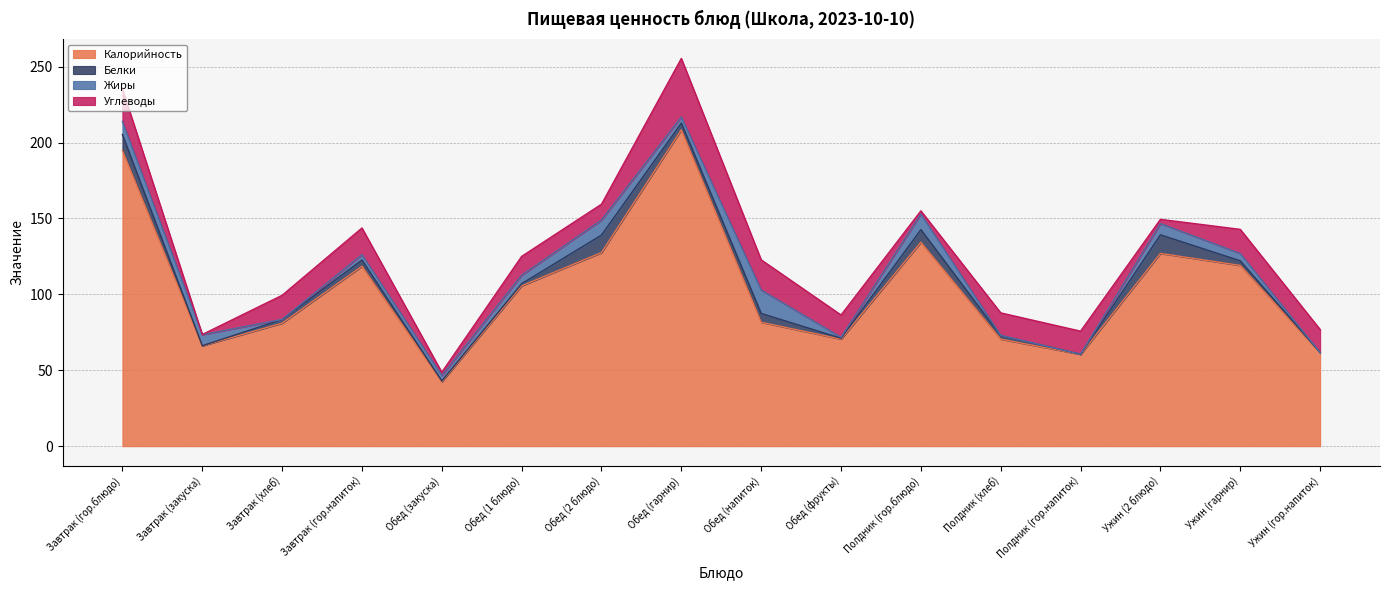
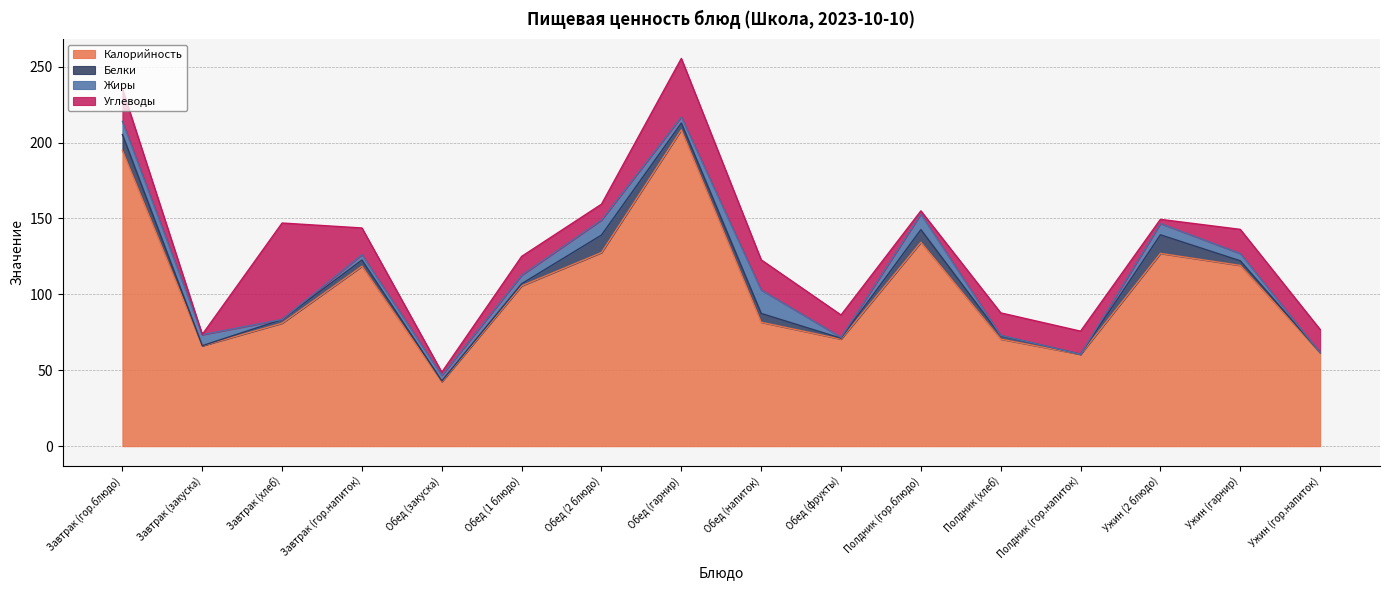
  {
    "Калорийность": {
      "Завтрак (гор.блюдо)": 195,
      "Завтрак (хлеб)": 81,
      "Завтрак (гор.напиток)": 119,
      "Обед (2 блюдо)": 128,
      "Обед (гарнир)": 208,
      "Обед (напиток)": 82,
      "Полдник (гор.блюдо)": 134,
      "Полдник (хлеб)": 71,
      "Ужин (2 блюдо)": 127,
      "Ужин (гарнир)": 119
    },
    "Белки": {
      "Завтрак (гор.блюдо)": 11,
      "Завтрак (гор.напиток)": 4,
      "Обед (2 блюдо)": 12,
      "Обед (гарнир)": 4,
      "Обед (напиток)": 6,
      "Полдник (гор.блюдо)": 8,
      "Ужин (2 блюдо)": 12,
      "Ужин (гарнир)": 3
    },
    "Жиры": {
      "Завтрак (гор.блюдо)": 9,
      "Завтрак (гор.напиток)": 4,
      "Обед (закуска)": 4,
      "Обед (1 блюдо)": 6,
      "Обед (2 блюдо)": 10,
      "Обед (гарнир)": 4,
      "Обед (напиток)": 15,
      "Полдник (гор.блюдо)": 10,
      "Ужин (2 блюдо)": 7,
      "Ужин (гарнир)": 5
    },
    "Углеводы": {
-     "Завтрак (хлеб)": 16,
+     "Завтрак (хлеб)": 64,
      "Завтрак (гор.напиток)": 18,
      "Обед (закуска)": 2,
      "Обед (1 блюдо)": 12,
      "Обед (2 блюдо)": 10,
      "Обед (гарнир)": 39,
      "Обед (напиток)": 20,
      "Обед (фрукты)": 15,
      "Полдник (гор.блюдо)": 2,
      "Полдник (хлеб)": 15,
      "Полдник (гор.напиток)": 15,
      "Ужин (2 блюдо)": 3,
      "Ужин (гарнир)": 16,
      "Ужин (гор.напиток)": 15
    }
  }
